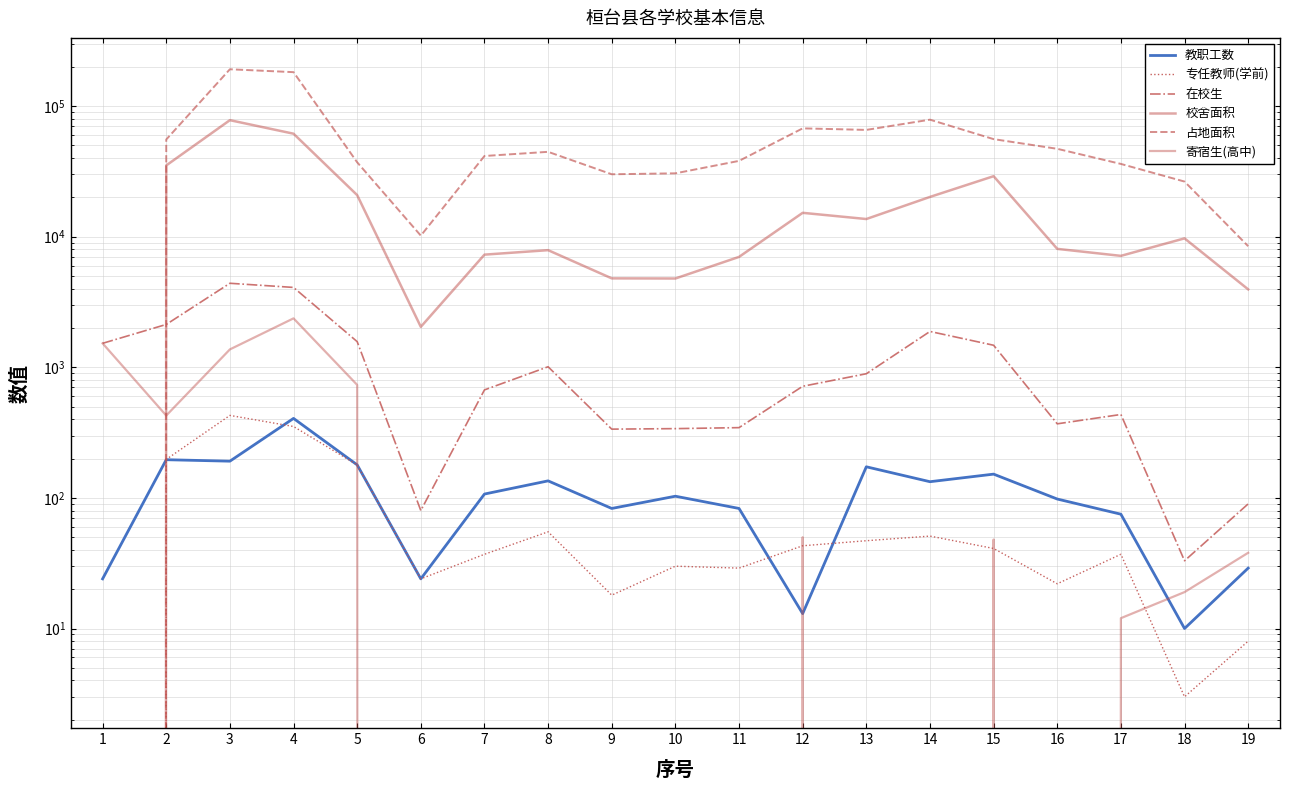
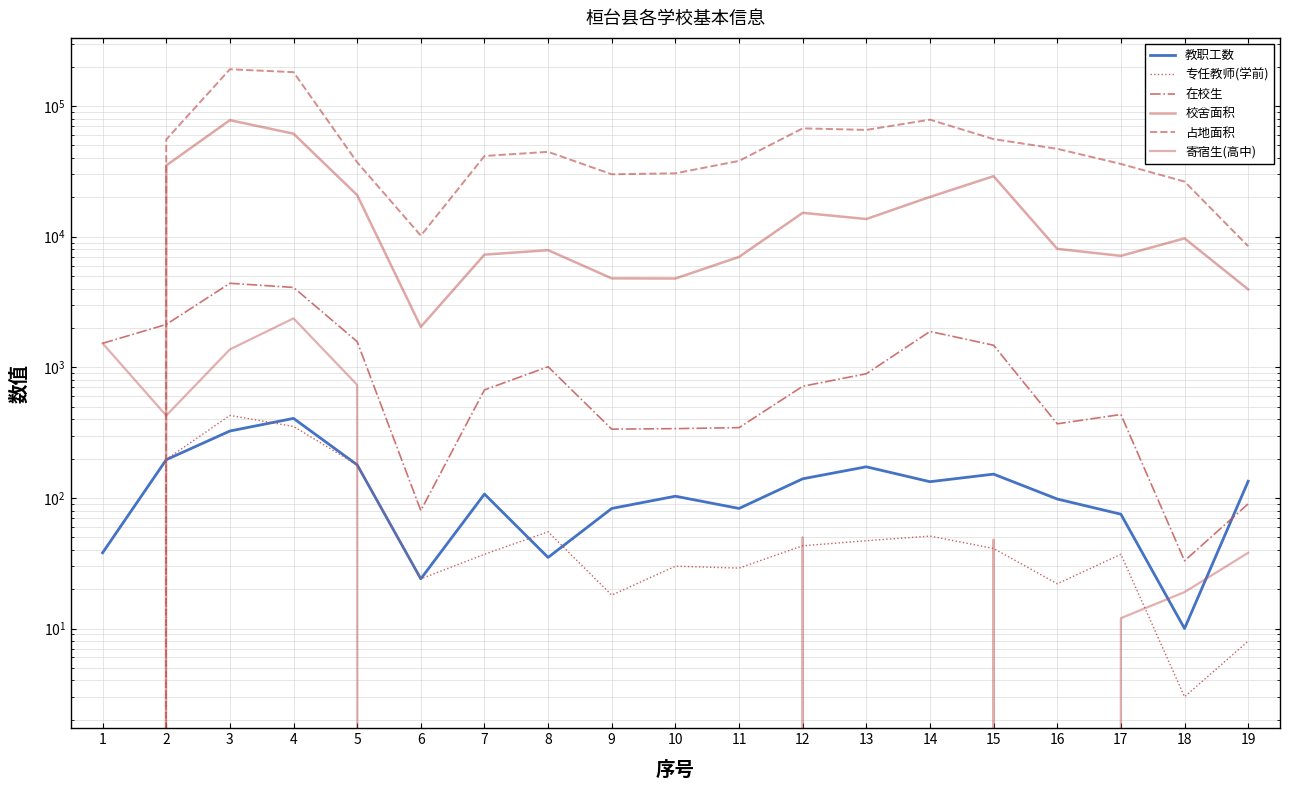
  {
    "教职工数": {
-     "1": 24,
-     "3": 190,
+     "1": 38,
+     "3": 330,
      "4": 410,
      "7": 110,
-     "8": 140,
+     "8": 35,
      "9": 80,
      "10": 100,
      "11": 80,
-     "12": 13,
+     "12": 140,
      "13": 170,
      "14": 130,
      "15": 150,
      "16": 100,
      "17": 80,
      "18": 10,
-     "19": 29
+     "19": 130
    }
  }
